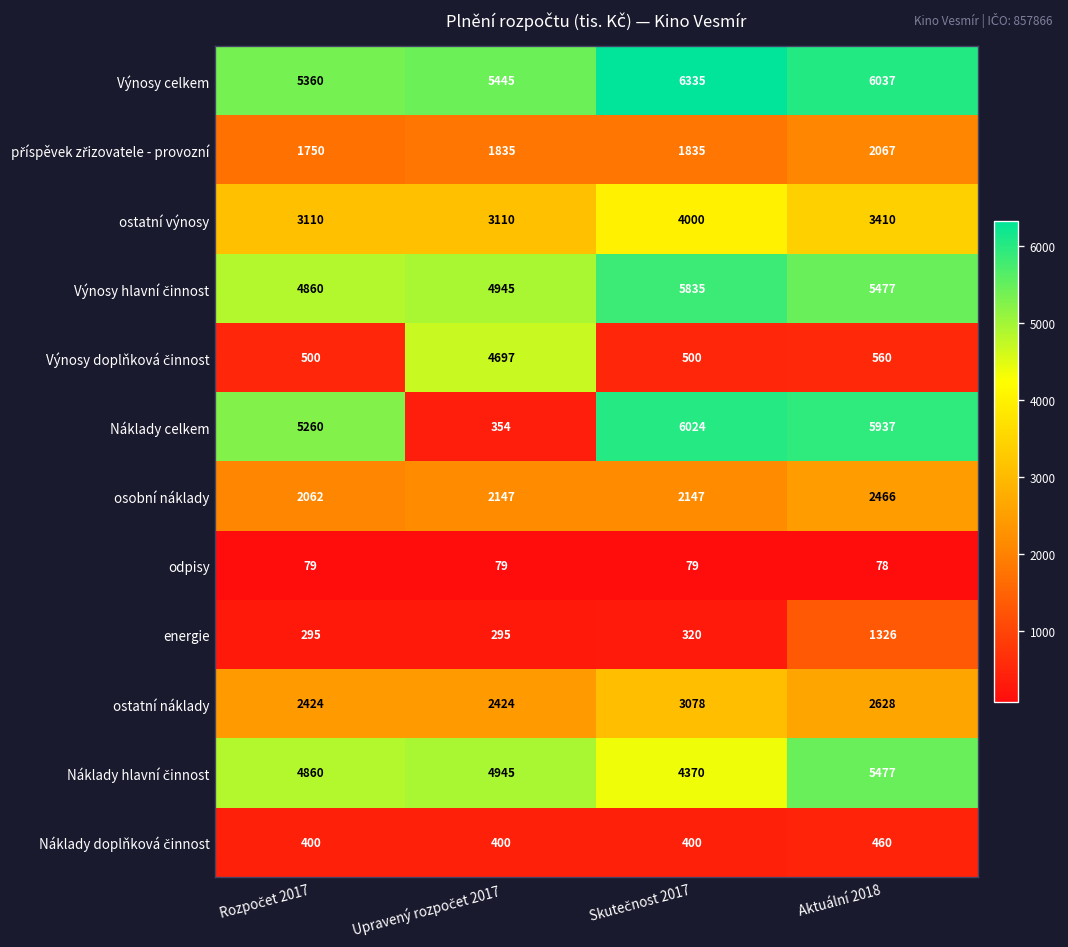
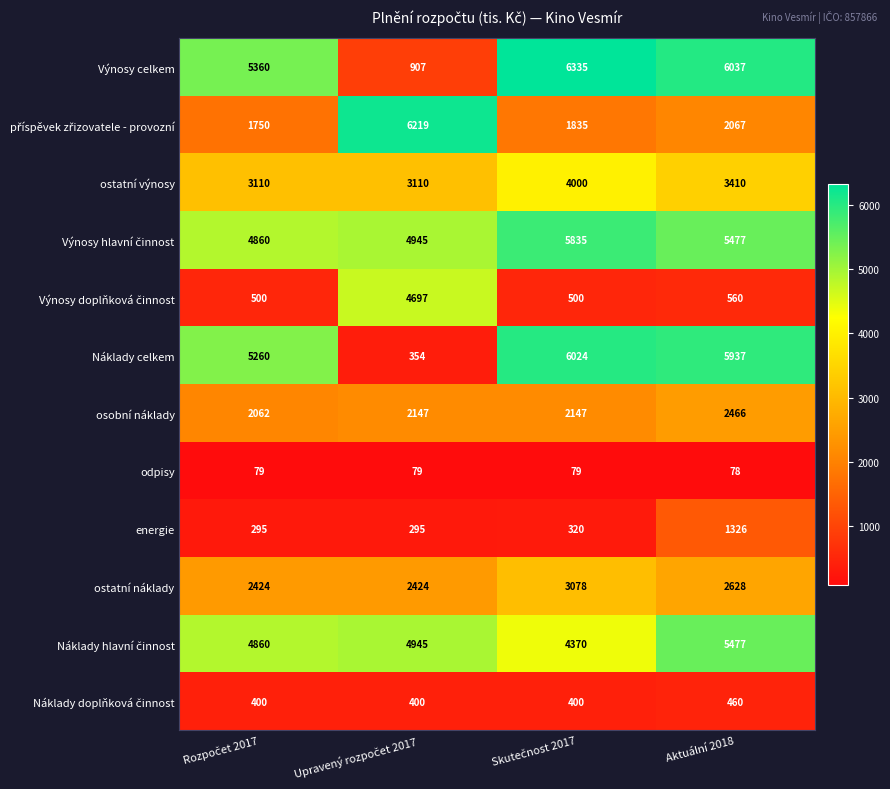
  {
    "Výnosy celkem": {
      "Rozpočet 2017": 5360,
-     "Upravený rozpočet 2017": 5445,
+     "Upravený rozpočet 2017": 907,
      "Skutečnost 2017": 6335,
      "Aktuální 2018": 6037
    },
    "příspěvek zřizovatele - provozní": {
      "Rozpočet 2017": 1750,
-     "Upravený rozpočet 2017": 1835,
+     "Upravený rozpočet 2017": 6219,
      "Skutečnost 2017": 1835,
      "Aktuální 2018": 2067
    },
    "ostatní výnosy": {
      "Rozpočet 2017": 3110,
      "Upravený rozpočet 2017": 3110,
      "Skutečnost 2017": 4000,
      "Aktuální 2018": 3410
    },
    "Výnosy hlavní činnost": {
      "Rozpočet 2017": 4860,
      "Upravený rozpočet 2017": 4945,
      "Skutečnost 2017": 5835,
      "Aktuální 2018": 5477
    },
    "Výnosy doplňková činnost": {
      "Rozpočet 2017": 500,
      "Upravený rozpočet 2017": 4697,
      "Skutečnost 2017": 500,
      "Aktuální 2018": 560
    },
    "Náklady celkem": {
      "Rozpočet 2017": 5260,
      "Upravený rozpočet 2017": 354,
      "Skutečnost 2017": 6024,
      "Aktuální 2018": 5937
    },
    "osobní náklady": {
      "Rozpočet 2017": 2062,
      "Upravený rozpočet 2017": 2147,
      "Skutečnost 2017": 2147,
      "Aktuální 2018": 2466
    },
    "odpisy": {
      "Rozpočet 2017": 79,
      "Upravený rozpočet 2017": 79,
      "Skutečnost 2017": 79,
      "Aktuální 2018": 78
    },
    "energie": {
      "Rozpočet 2017": 295,
      "Upravený rozpočet 2017": 295,
      "Skutečnost 2017": 320,
      "Aktuální 2018": 1326
    },
    "ostatní náklady": {
      "Rozpočet 2017": 2424,
      "Upravený rozpočet 2017": 2424,
      "Skutečnost 2017": 3078,
      "Aktuální 2018": 2628
    },
    "Náklady hlavní činnost": {
      "Rozpočet 2017": 4860,
      "Upravený rozpočet 2017": 4945,
      "Skutečnost 2017": 4370,
      "Aktuální 2018": 5477
    },
    "Náklady doplňková činnost": {
      "Rozpočet 2017": 400,
      "Upravený rozpočet 2017": 400,
      "Skutečnost 2017": 400,
      "Aktuální 2018": 460
    }
  }
